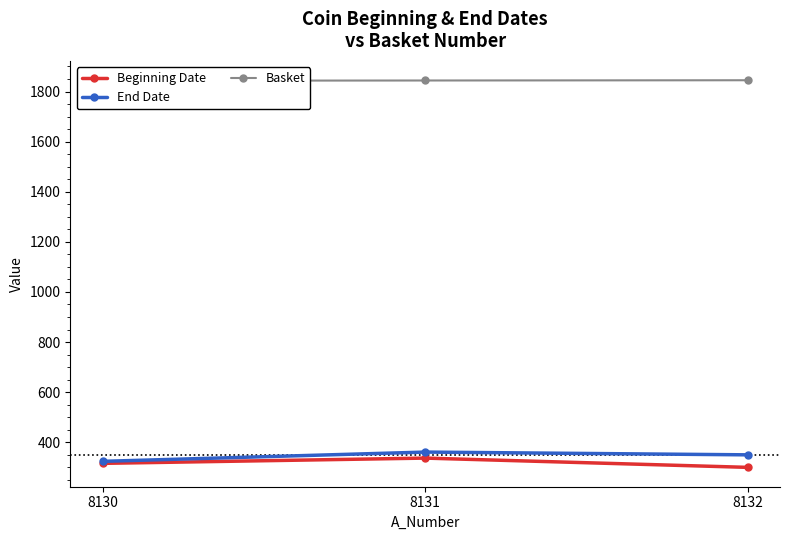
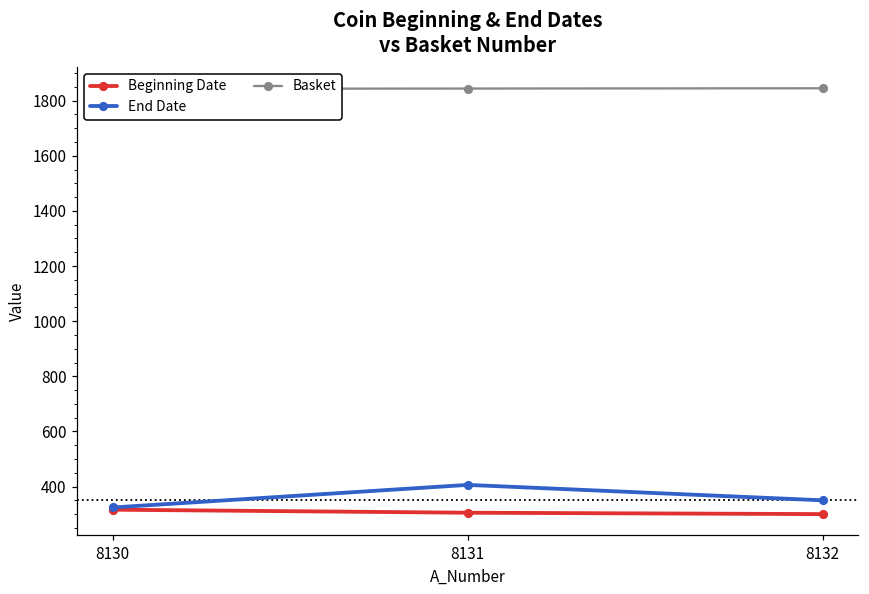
  {
    "Beginning Date": {
-     "8131": 340,
+     "8131": 310,
      "8132": 300
    },
    "End Date": {
-     "8131": 360,
+     "8131": 410,
      "8132": 350
    },
    "Basket": {
      "8131": 1840,
      "8132": 1850
    }
  }
